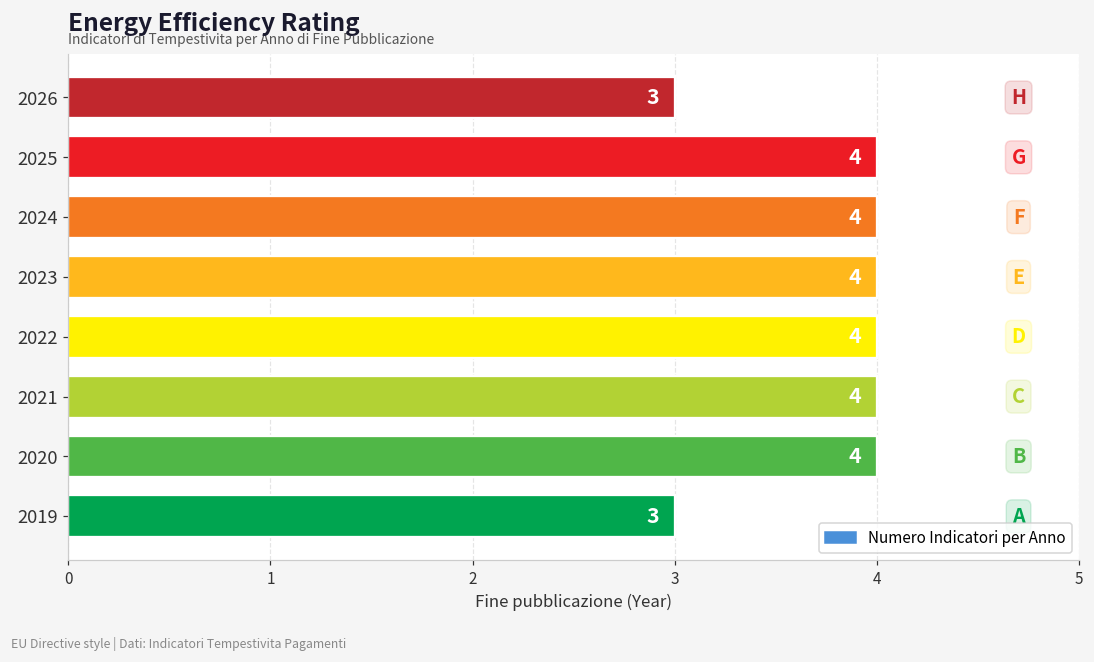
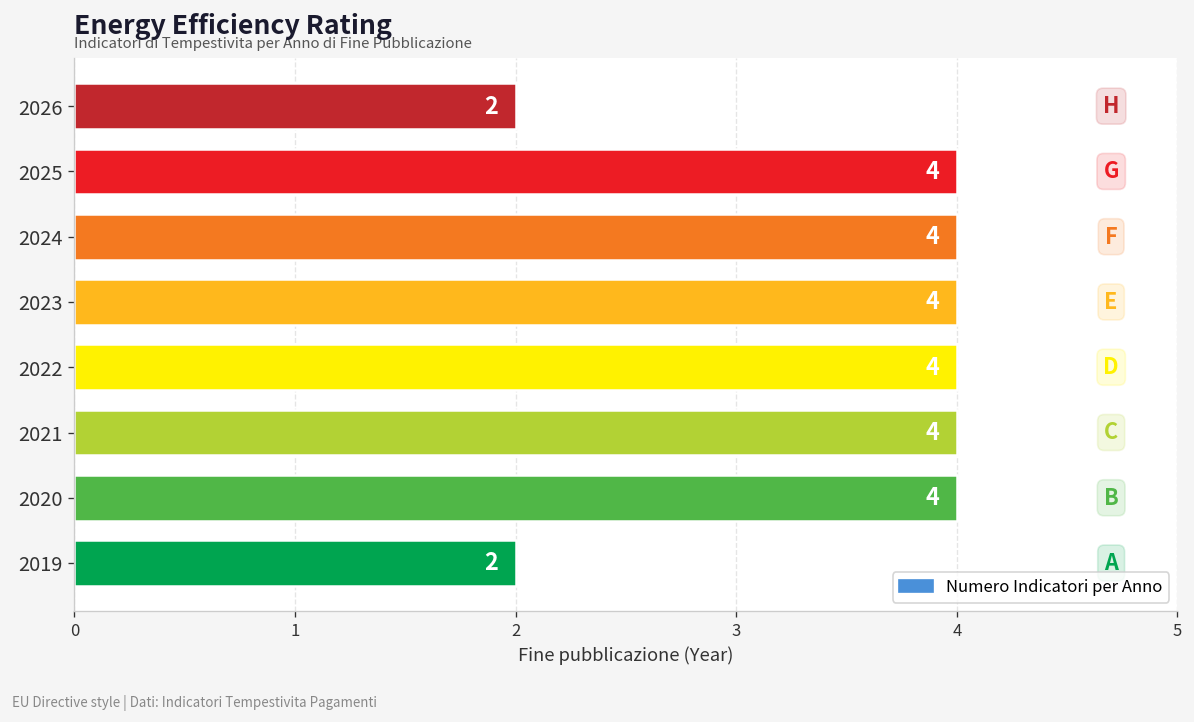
  {
-   "2026": 3,
+   "2026": 2,
    "2025": 4,
    "2024": 4,
    "2023": 4,
    "2022": 4,
    "2021": 4,
    "2020": 4,
-   "2019": 3
+   "2019": 2
  }
